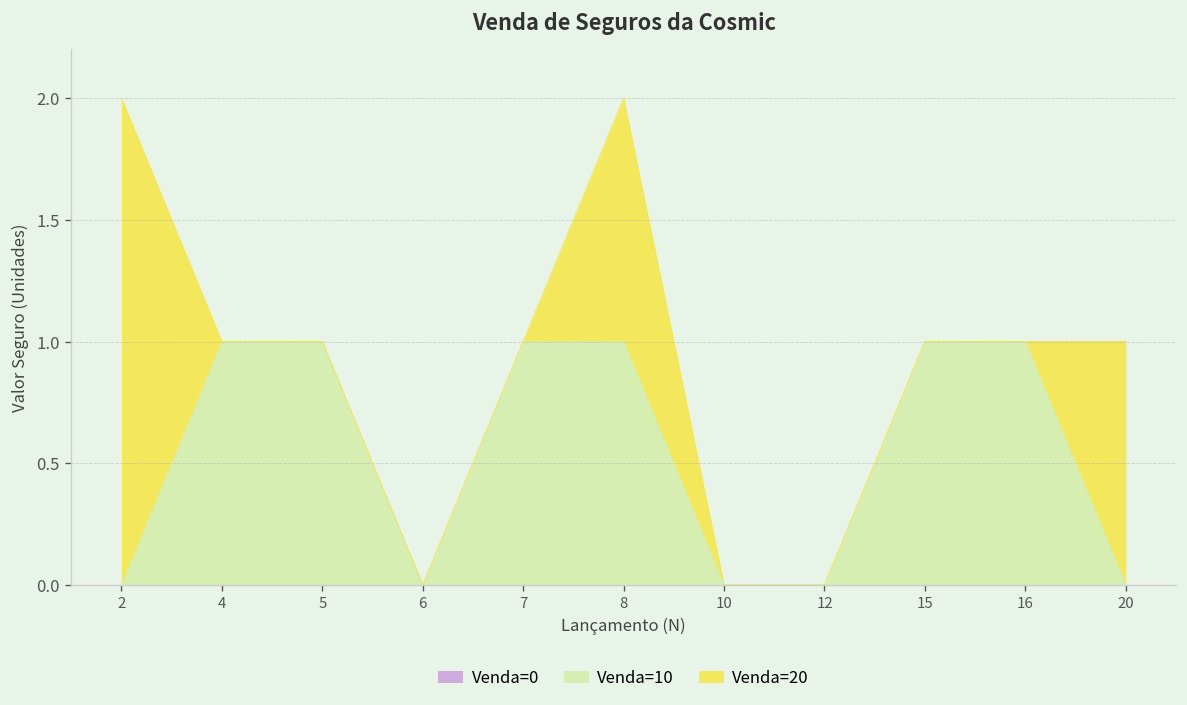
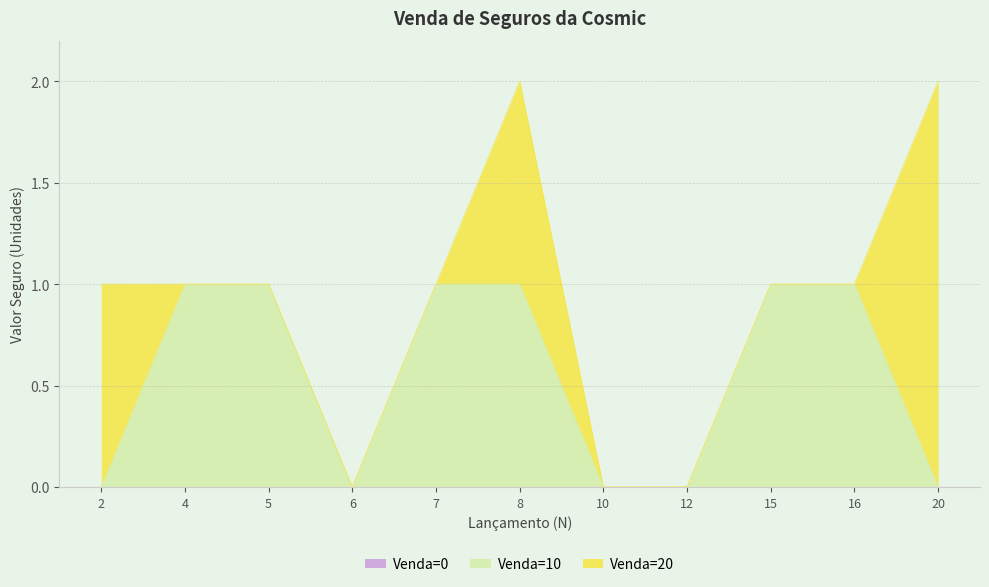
  {
    "Venda=0": {
      "4": 0,
      "5": 0,
      "7": 0,
      "8": 0,
      "15": 0,
      "16": 0
    },
    "Venda=10": {
      "8": 1
    },
    "Venda=20": {
-     "2": 2,
+     "2": 1,
      "8": 2,
-     "20": 1
+     "20": 2
    }
  }
